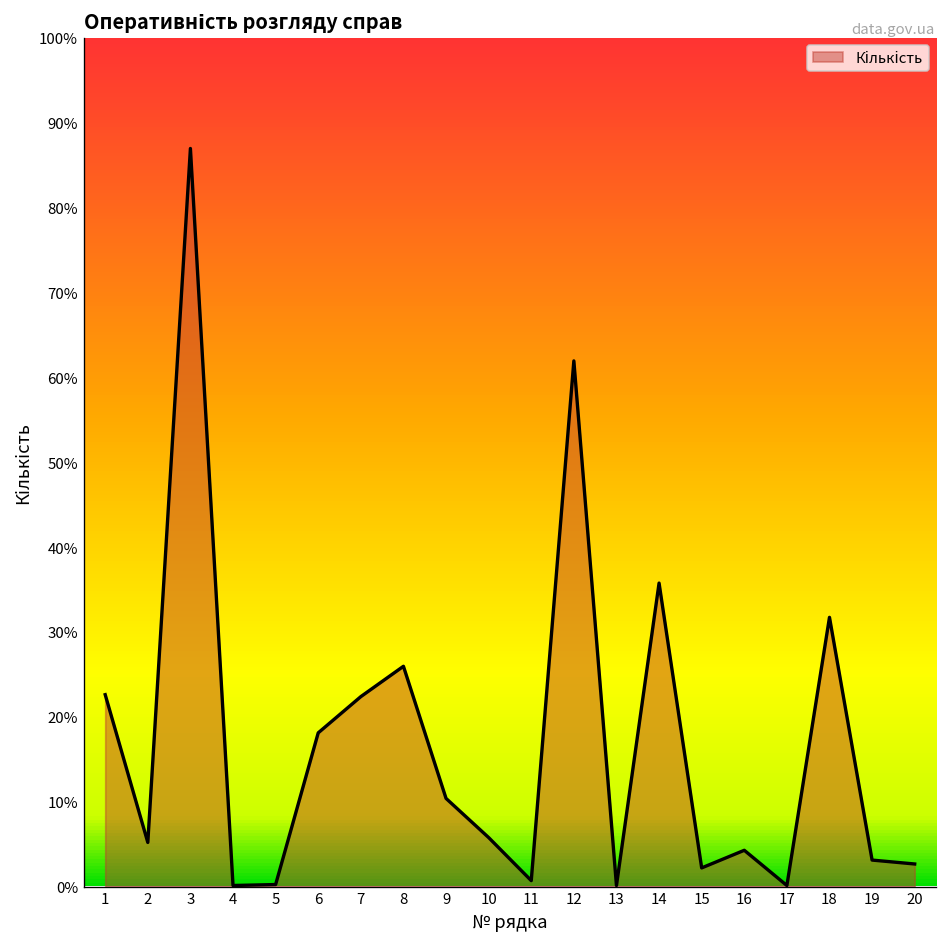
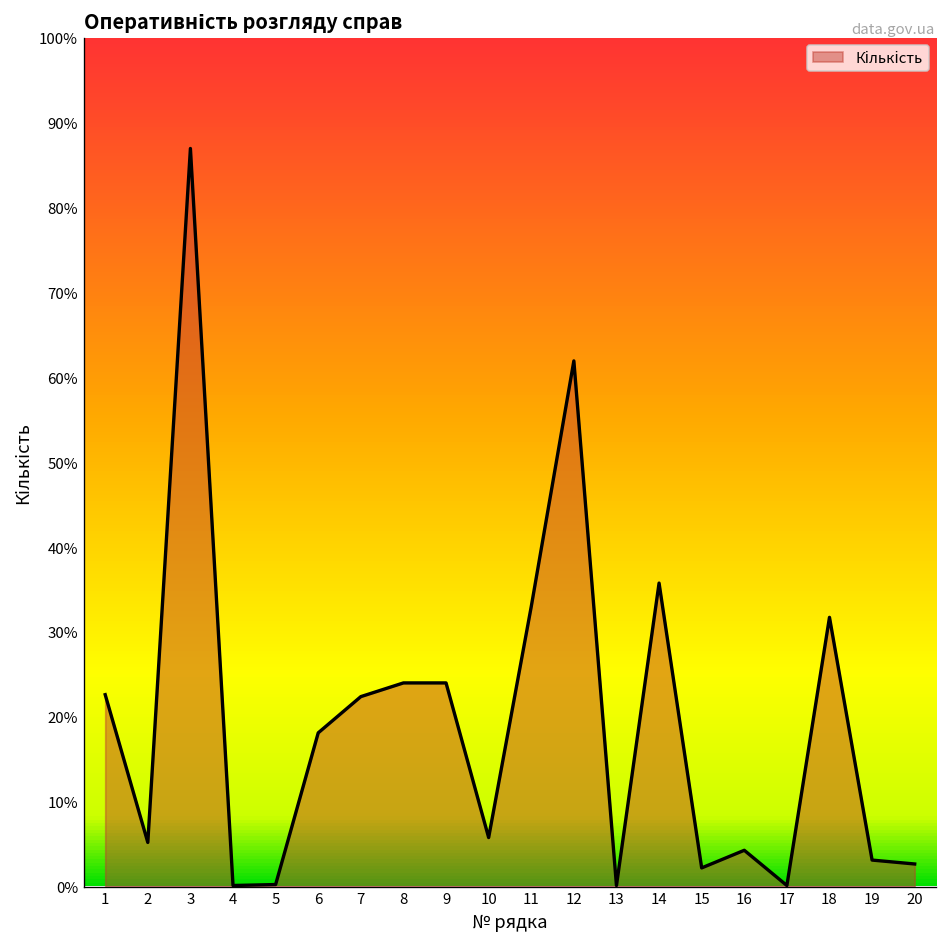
  {
    "1": "23%",
    "2": "5%",
    "3": "87%",
    "4": "0%",
    "5": "0%",
    "6": "18%",
    "7": "22%",
-   "8": "26%",
-   "9": "10%",
+   "8": "24%",
+   "9": "24%",
    "10": "6%",
-   "11": "1%",
+   "11": "33%",
    "12": "62%",
    "13": "0%",
    "14": "36%",
    "15": "2%",
    "16": "4%",
    "17": "0%",
    "18": "32%",
    "19": "3%",
    "20": "3%"
  }
